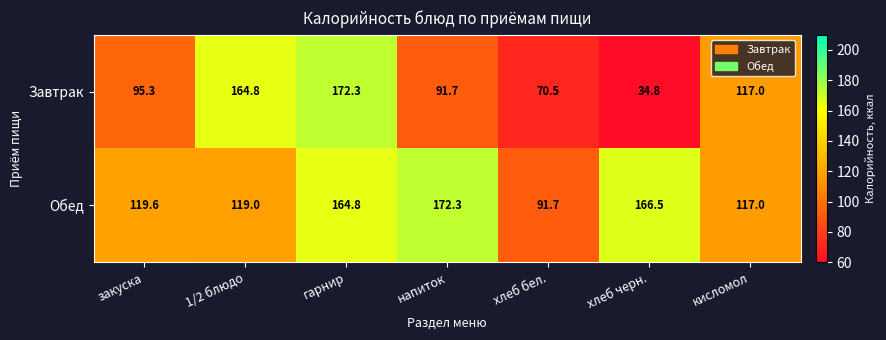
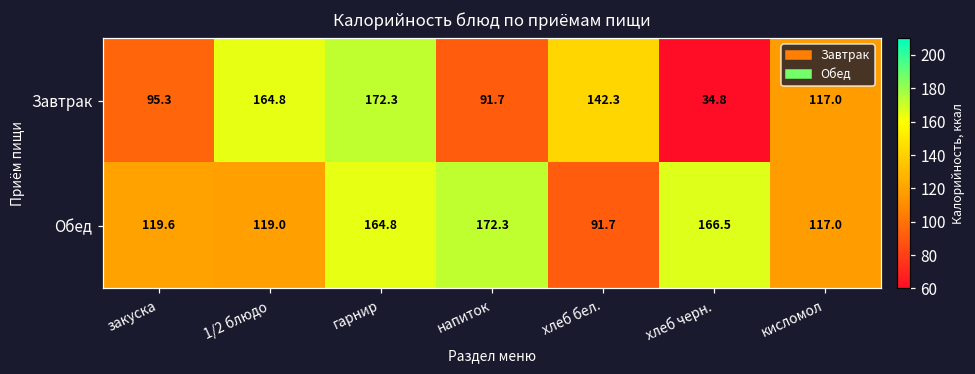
  {
    "Завтрак": {
      "закуска": 95.3,
      "1/2 блюдо": 164.8,
      "гарнир": 172.3,
      "напиток": 91.7,
-     "хлеб бел.": 70.5,
+     "хлеб бел.": 142.3,
      "хлеб черн.": 34.8,
      "кисломол": 117.0
    },
    "Обед": {
      "закуска": 119.6,
      "1/2 блюдо": 119.0,
      "гарнир": 164.8,
      "напиток": 172.3,
      "хлеб бел.": 91.7,
      "хлеб черн.": 166.5,
      "кисломол": 117.0
    }
  }
